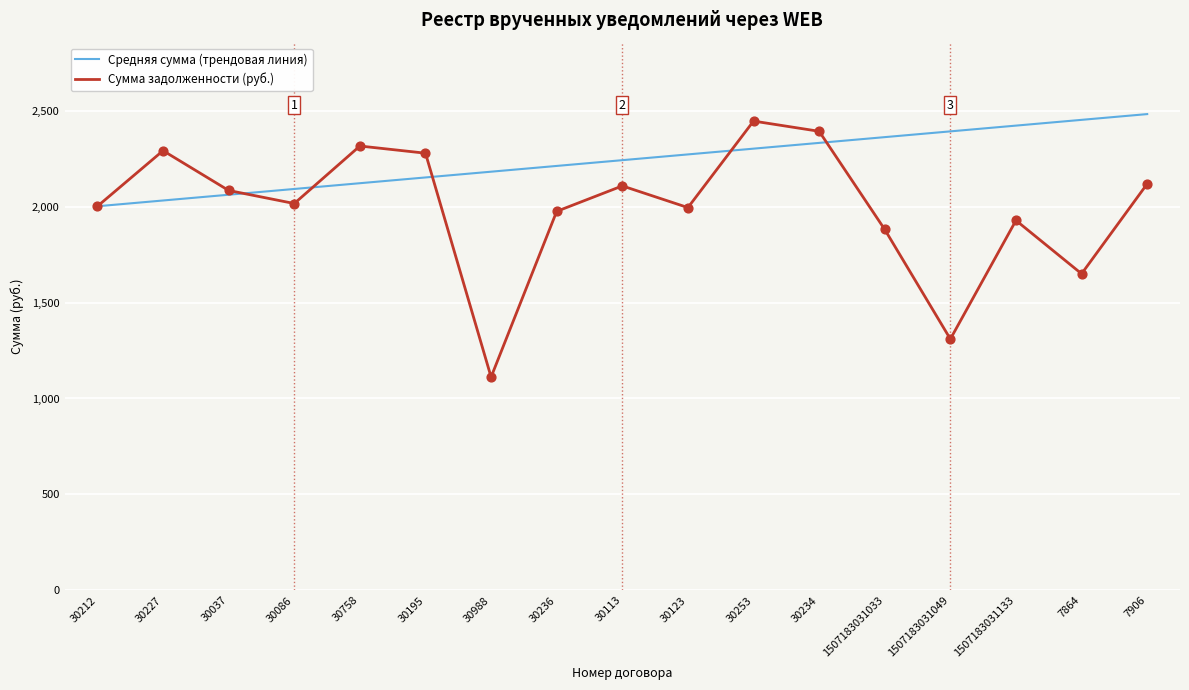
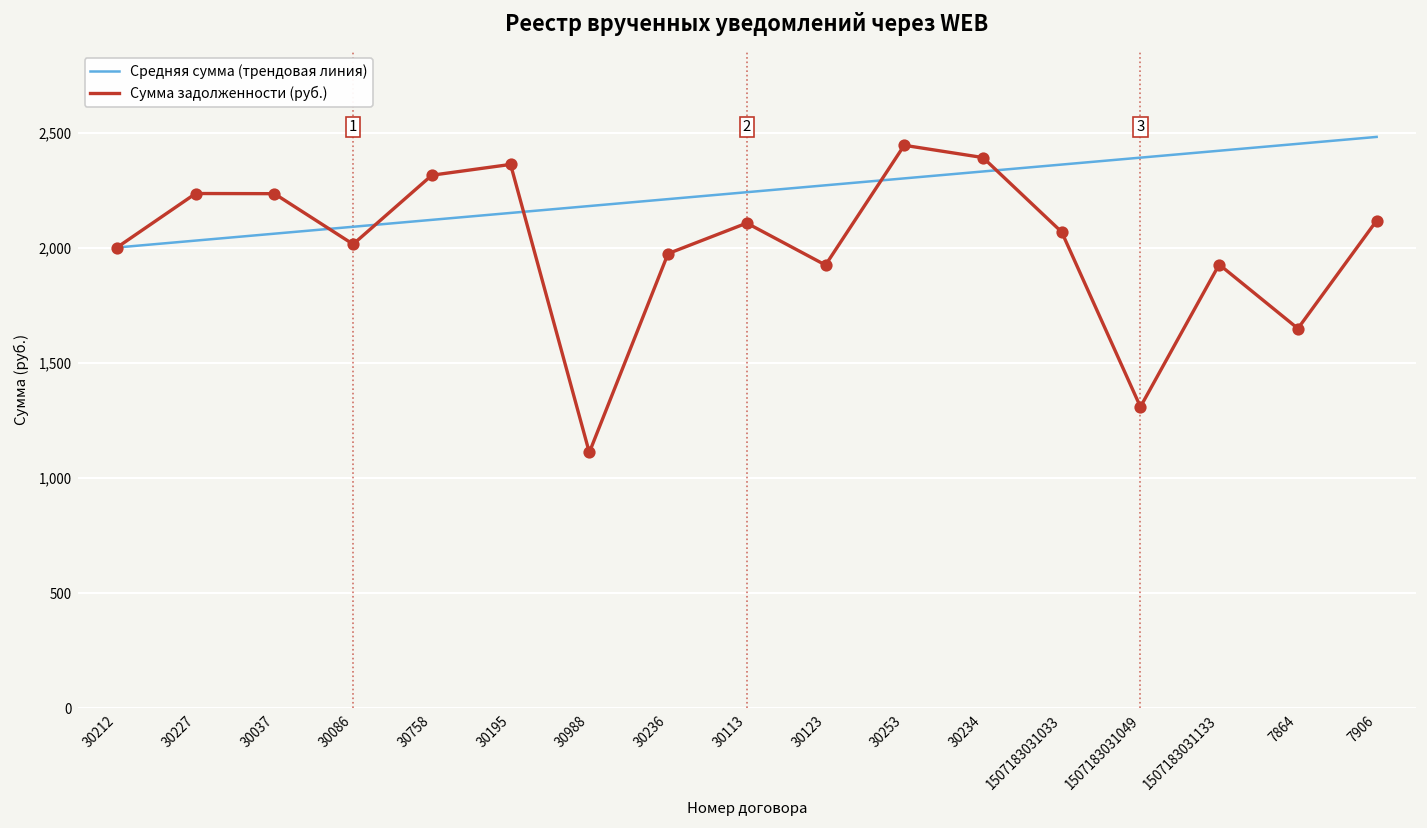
  {
    "Средняя сумма (трендовая линия)": {
      "30227": "2,030",
      "30037": "2,060",
      "30086": "2,090",
      "30758": "2,120",
      "30195": "2,150",
      "30988": "2,180",
      "30236": "2,210",
      "30113": "2,240",
      "30123": "2,270",
      "30253": "2,300",
      "30234": "2,330",
      "1507183031033": "2,360",
      "1507183031133": "2,420",
      "7864": "2,450",
      "7906": "2,480"
    },
    "Сумма задолженности (руб.)": {
-     "30227": "2,290",
-     "30037": "2,080",
+     "30227": "2,240",
+     "30037": "2,240",
      "30086": "2,020",
      "30758": "2,320",
-     "30195": "2,280",
+     "30195": "2,360",
      "30988": "1,110",
      "30236": "1,980",
      "30113": "2,110",
-     "30123": "2,000",
+     "30123": "1,930",
      "30253": "2,450",
      "30234": "2,390",
-     "1507183031033": "1,880",
+     "1507183031033": "2,070",
      "1507183031049": "1,310",
      "1507183031133": "1,930",
      "7864": "1,650",
      "7906": "2,120"
    }
  }
